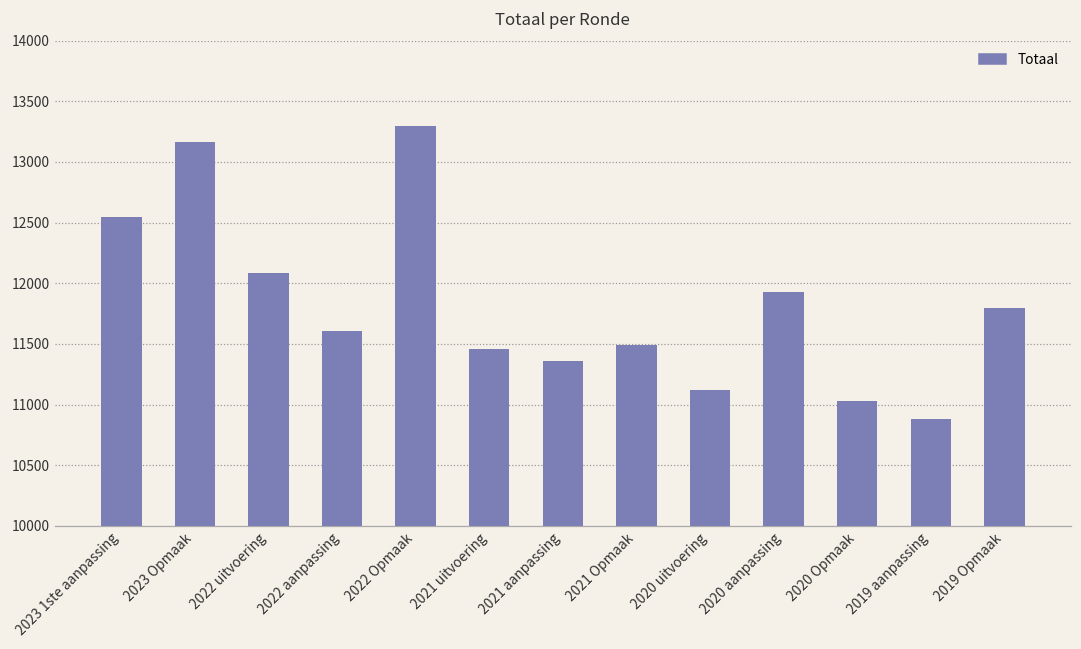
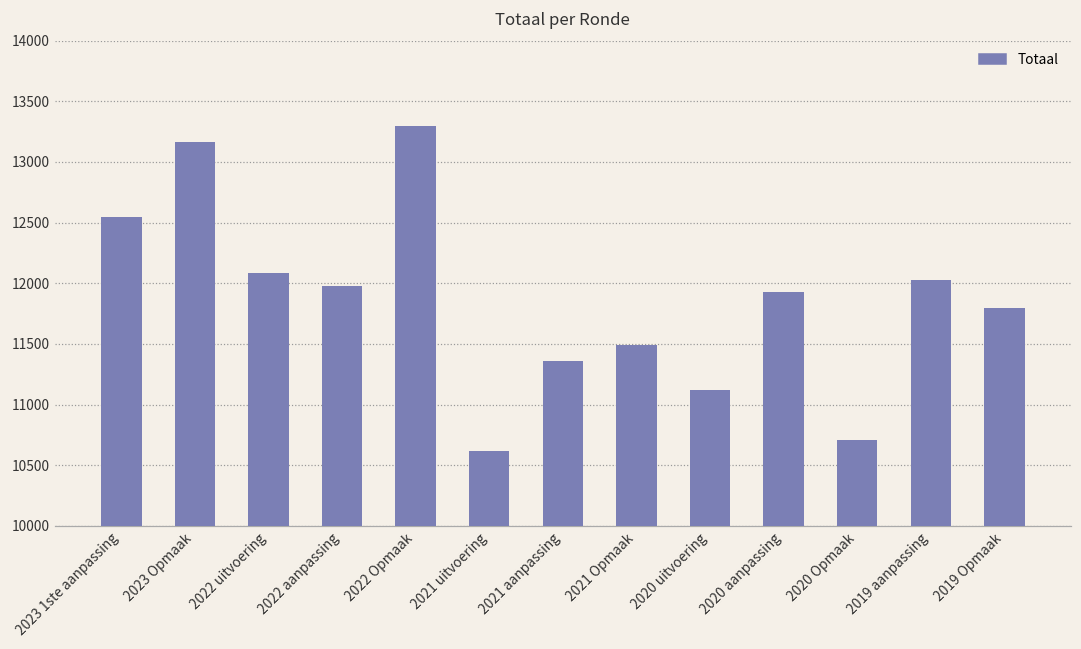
  {
    "2023 1ste aanpassing": 12550,
    "2023 Opmaak": 13160,
    "2022 uitvoering": 12090,
-   "2022 aanpassing": 11610,
+   "2022 aanpassing": 11980,
    "2022 Opmaak": 13290,
-   "2021 uitvoering": 11460,
+   "2021 uitvoering": 10620,
    "2021 aanpassing": 11360,
    "2021 Opmaak": 11490,
    "2020 uitvoering": 11120,
    "2020 aanpassing": 11930,
-   "2020 Opmaak": 11030,
-   "2019 aanpassing": 10880,
+   "2020 Opmaak": 10710,
+   "2019 aanpassing": 12030,
    "2019 Opmaak": 11800
  }
